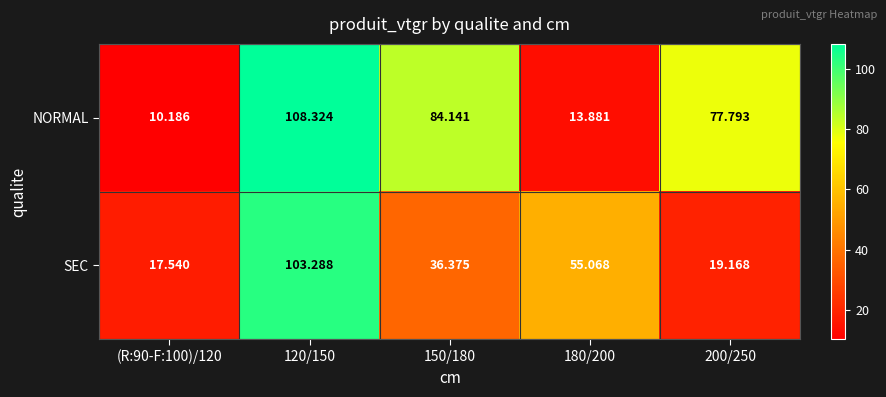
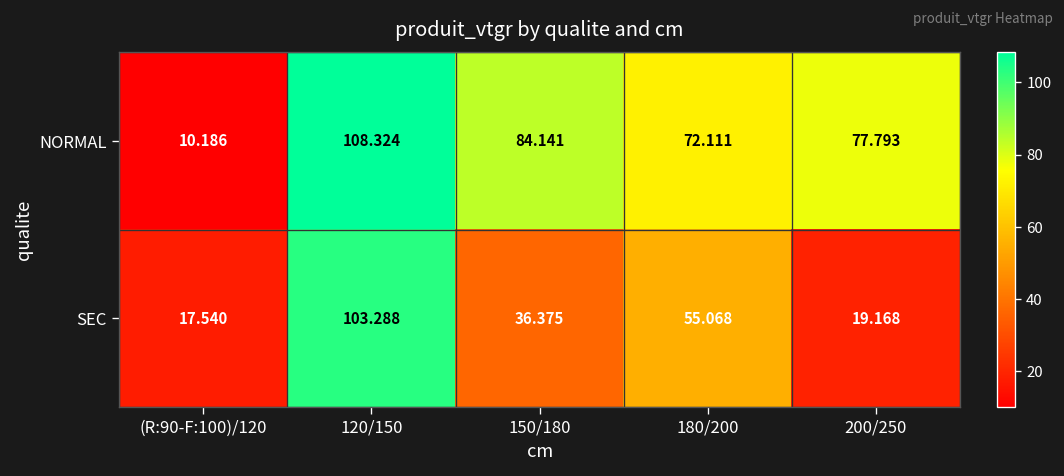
  {
    "NORMAL": {
      "(R:90-F:100)/120": 10.186,
      "120/150": 108.324,
      "150/180": 84.141,
-     "180/200": 13.881,
+     "180/200": 72.111,
      "200/250": 77.793
    },
    "SEC": {
      "(R:90-F:100)/120": 17.540,
      "120/150": 103.288,
      "150/180": 36.375,
      "180/200": 55.068,
      "200/250": 19.168
    }
  }
